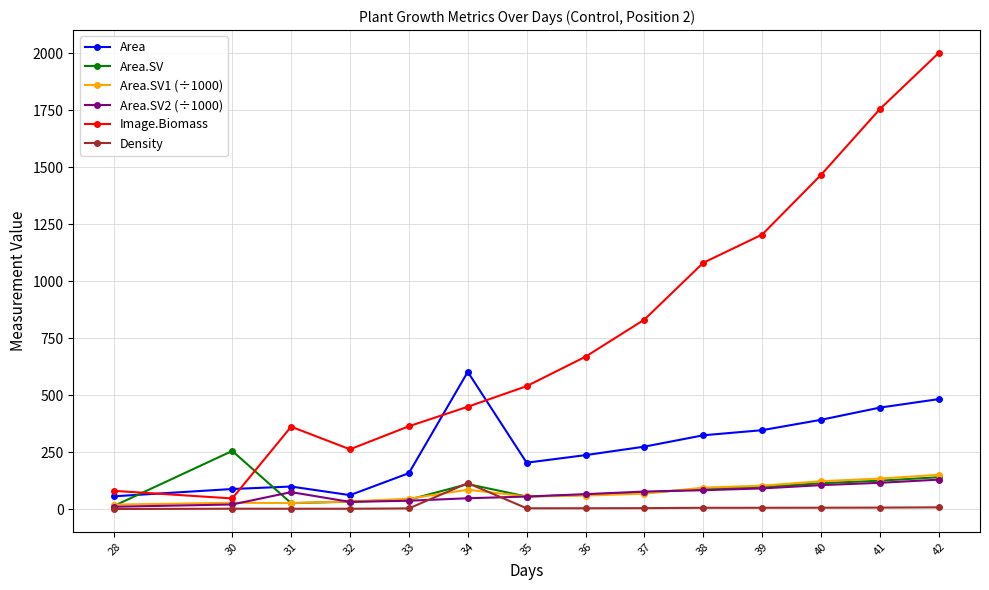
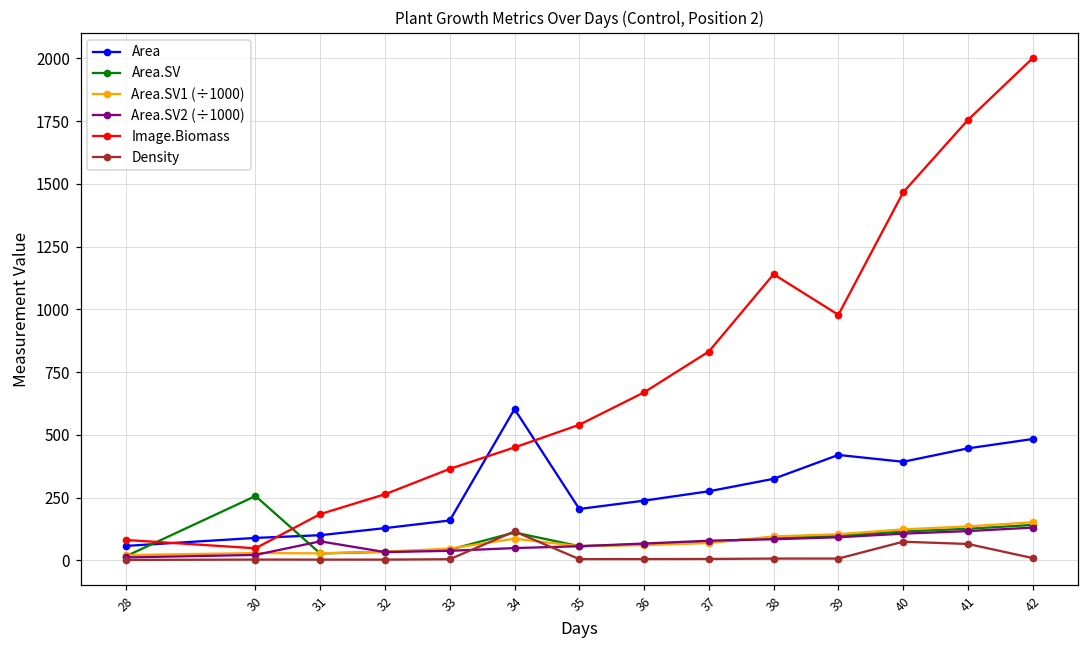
  {
    "Area": {
      "28": 60,
      "30": 90,
      "31": 100,
-     "32": 60,
+     "32": 130,
      "33": 160,
      "34": 600,
      "35": 200,
      "36": 240,
      "37": 280,
      "38": 320,
-     "39": 350,
+     "39": 420,
      "40": 390,
      "41": 450,
      "42": 480
    },
    "Area.SV": {
      "30": 260
    },
    "Area.SV1 (÷1000)": {
      "34": 90
    },
    "Area.SV2 (÷1000)": {
      "31": 80,
      "34": 50
    },
    "Image.Biomass": {
      "28": 80,
      "30": 50,
-     "31": 360,
+     "31": 180,
      "32": 260,
      "33": 360,
      "34": 450,
      "35": 540,
      "36": 670,
      "37": 830,
-     "38": 1080,
-     "39": 1200,
+     "38": 1140,
+     "39": 980,
      "40": 1470,
      "41": 1750,
      "42": 2000
    },
    "Density": {
      "30": 0,
      "31": 0,
      "32": 0,
      "33": 0,
      "35": 0,
      "36": 0,
      "37": 10,
      "38": 10,
      "39": 10,
-     "40": 10,
-     "41": 10,
+     "40": 70,
+     "41": 70,
      "42": 10
    }
  }
